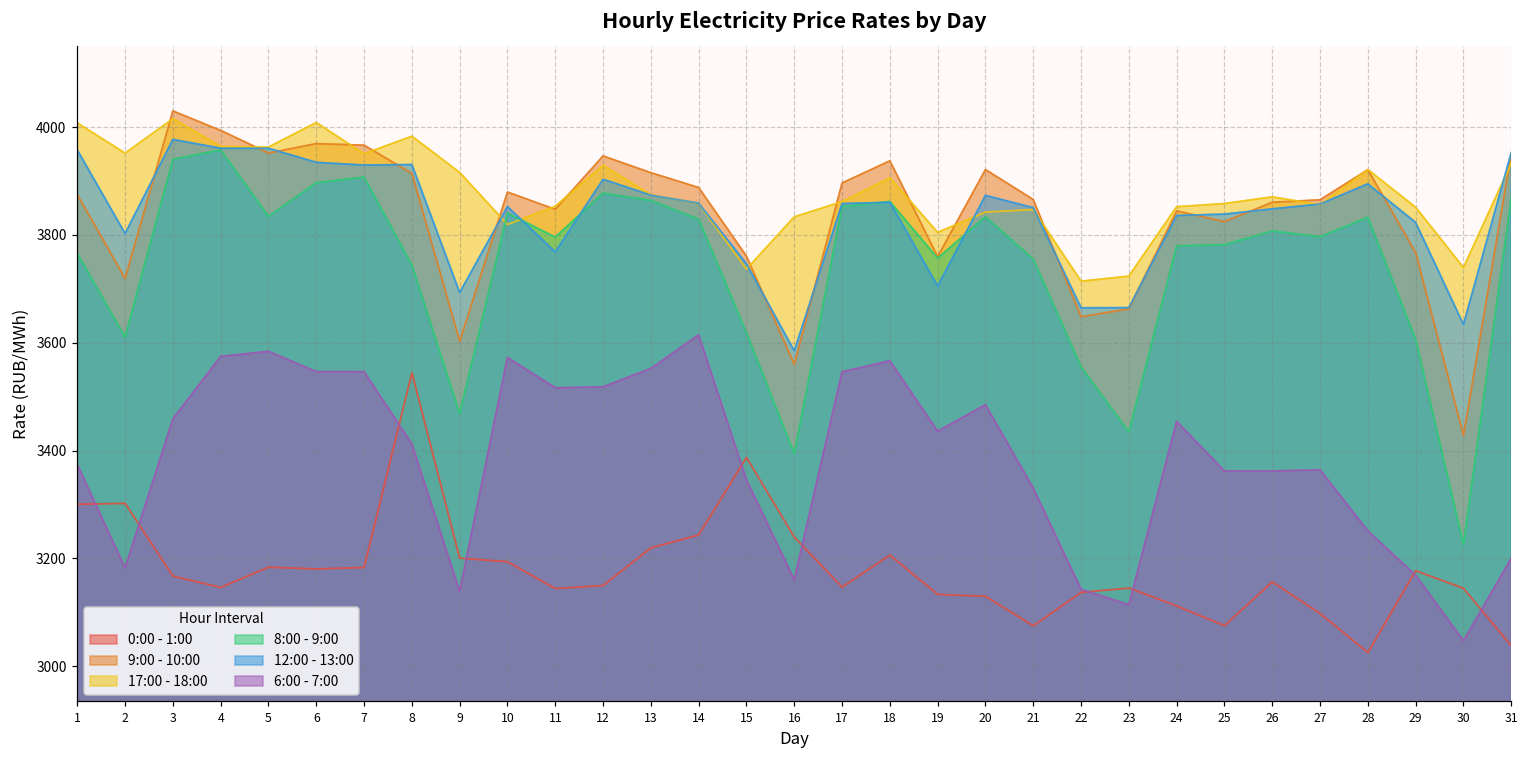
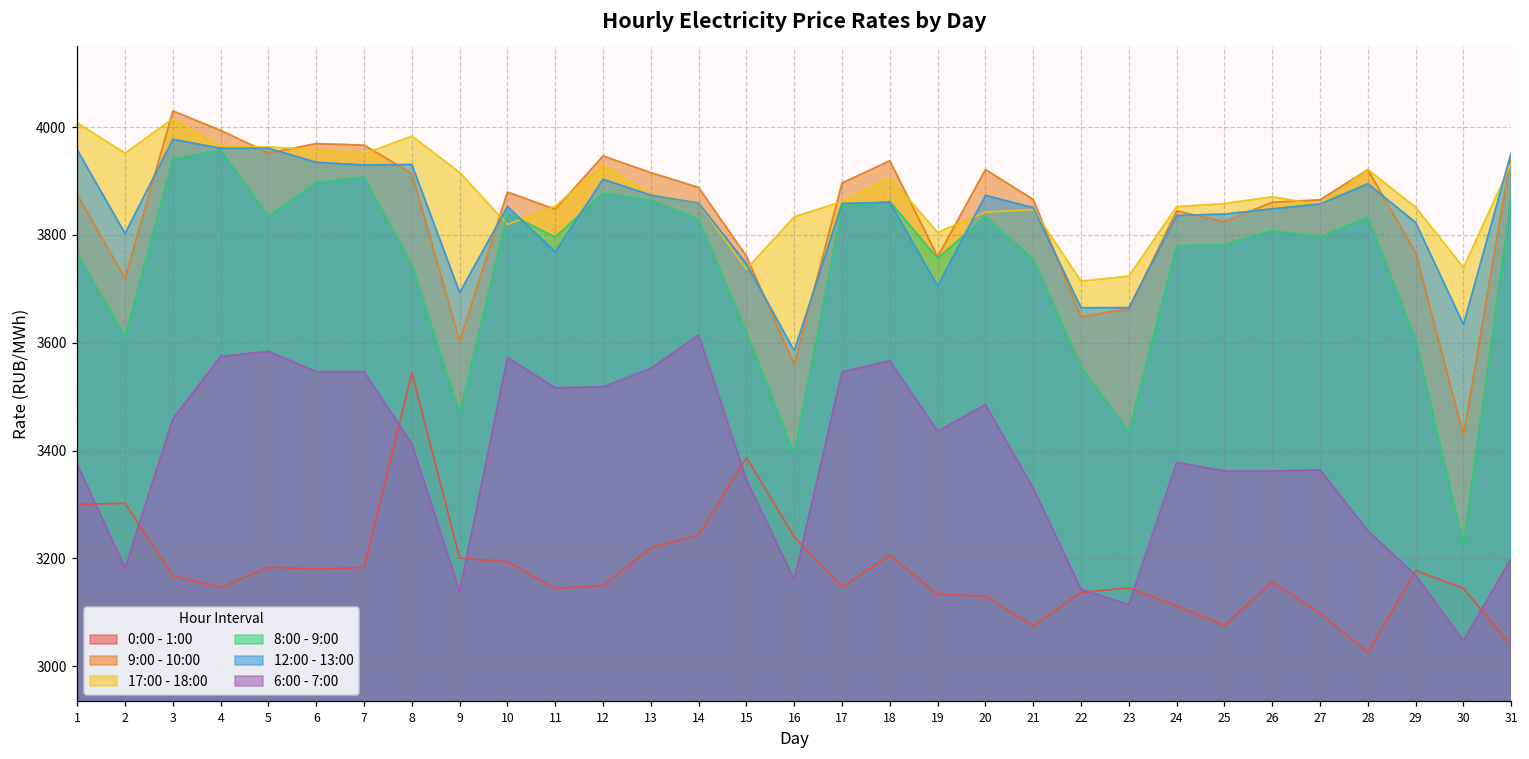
  {
    "17:00 - 18:00": {
      "1": 4010,
      "2": 3950,
      "3": 4020,
-     "6": 4010,
+     "6": 3960,
      "7": 3950,
      "8": 3980,
      "9": 3920,
      "10": 3820,
      "11": 3850,
      "12": 3930,
      "15": 3740,
      "16": 3830,
      "18": 3910,
      "19": 3800,
      "20": 3840,
      "22": 3710,
      "23": 3720,
      "24": 3850,
      "25": 3860,
      "26": 3870,
      "29": 3850,
      "30": 3740,
      "31": 3930
    },
    "8:00 - 9:00": {
      "1": 3770,
      "2": 3610,
      "3": 3940,
      "5": 3830,
      "6": 3900,
      "7": 3910,
      "8": 3740,
      "9": 3470,
      "10": 3840,
      "11": 3800,
      "12": 3880,
      "13": 3860,
      "14": 3830,
      "15": 3620,
      "16": 3390,
      "17": 3850,
      "20": 3830,
      "21": 3750,
      "22": 3560,
      "23": 3430,
      "24": 3780,
      "25": 3780,
      "26": 3810,
      "27": 3800,
      "28": 3830,
      "29": 3610,
      "30": 3230,
      "31": 3870
    },
    "12:00 - 13:00": {
      "1": 3960,
      "2": 3800,
      "3": 3980,
      "6": 3930,
      "7": 3930,
      "8": 3930,
      "9": 3690,
      "10": 3850,
      "11": 3770,
      "12": 3900,
      "15": 3750,
      "16": 3580,
      "19": 3710,
      "20": 3870,
      "22": 3660,
      "24": 3840,
      "25": 3840,
      "26": 3850,
      "28": 3890,
      "29": 3820,
      "30": 3630
    },
    "6:00 - 7:00": {
      "1": 3370,
      "2": 3180,
      "3": 3460,
      "4": 3570,
      "5": 3580,
      "6": 3550,
      "7": 3550,
      "8": 3410,
      "9": 3140,
      "10": 3570,
      "11": 3520,
      "12": 3520,
      "13": 3550,
      "14": 3610,
      "15": 3350,
      "16": 3160,
      "17": 3550,
      "18": 3570,
      "19": 3440,
      "20": 3480,
      "21": 3330,
      "22": 3140,
      "23": 3110,
-     "24": 3450,
+     "24": 3380,
      "25": 3360,
      "26": 3360,
      "27": 3360,
      "28": 3250,
      "29": 3170,
      "30": 3050,
      "31": 3200
    }
  }
